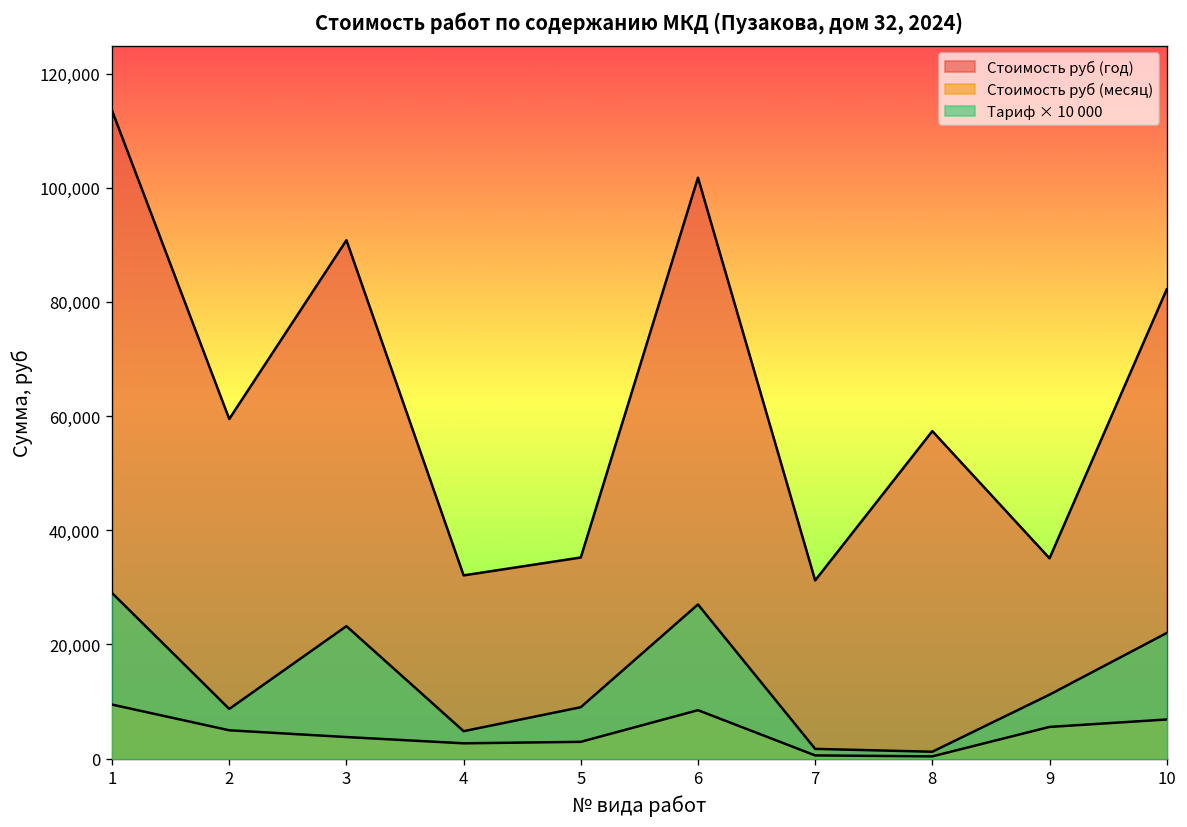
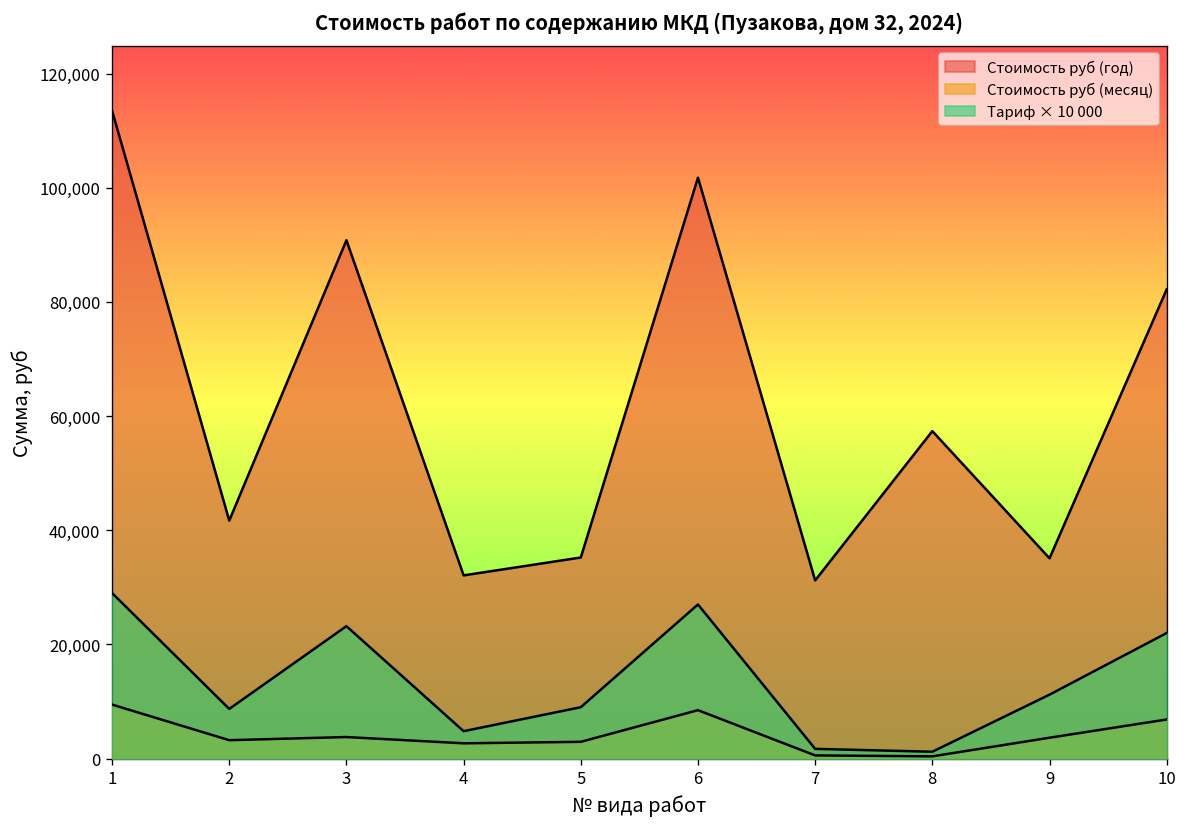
  {
    "Стоимость руб (год)": {
      "1": "114,000",
-     "2": "59,000",
+     "2": "42,000",
      "3": "91,000",
      "4": "32,000",
      "5": "35,000",
      "6": "102,000",
      "7": "31,000",
      "8": "57,000",
      "9": "35,000",
      "10": "82,000"
    },
    "Стоимость руб (месяц)": {
      "1": "9,000",
-     "2": "5,000",
+     "2": "3,000",
      "3": "4,000",
      "4": "3,000",
      "5": "3,000",
      "6": "8,000",
      "7": "1,000",
      "8": "0",
-     "9": "6,000",
+     "9": "4,000",
      "10": "7,000"
    },
    "Тариф × 10 000": {
      "1": "29,000",
      "2": "9,000",
      "3": "23,000",
      "4": "5,000",
      "5": "9,000",
      "6": "27,000",
      "7": "2,000",
      "8": "1,000",
      "9": "11,000",
      "10": "22,000"
    }
  }
